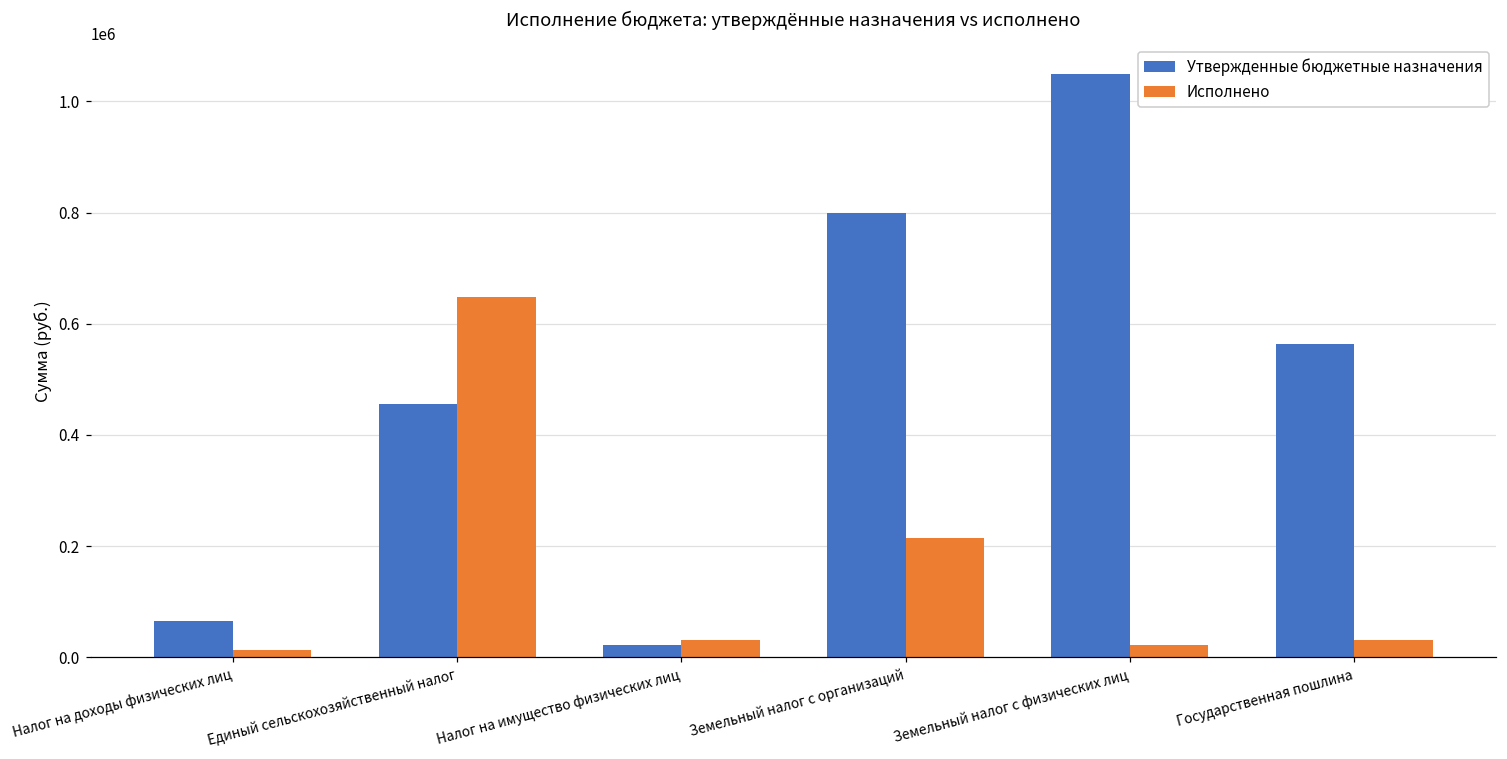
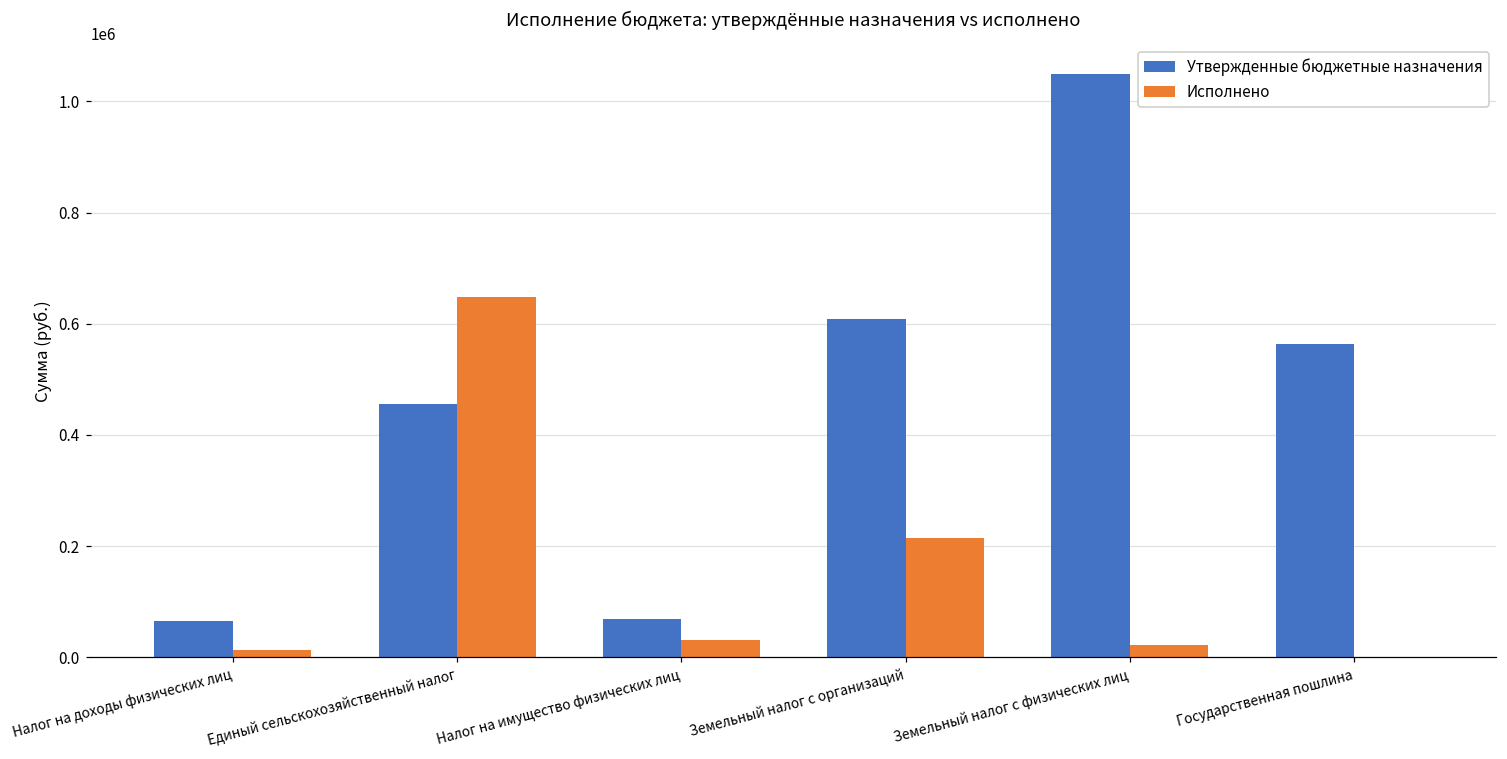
  {
    "Утвержденные бюджетные назначения": {
      "Налог на доходы физических лиц": 70000,
      "Единый сельскохозяйственный налог": 460000,
-     "Налог на имущество физических лиц": 20000,
-     "Земельный налог с организаций": 800000,
+     "Налог на имущество физических лиц": 70000,
+     "Земельный налог с организаций": 610000,
      "Земельный налог с физических лиц": 1050000,
      "Государственная пошлина": 560000
    },
    "Исполнено": {
      "Налог на доходы физических лиц": 10000,
      "Единый сельскохозяйственный налог": 650000,
      "Налог на имущество физических лиц": 30000,
      "Земельный налог с организаций": 210000,
      "Земельный налог с физических лиц": 20000,
-     "Государственная пошлина": 30000
+     "Государственная пошлина": 0
    }
  }
